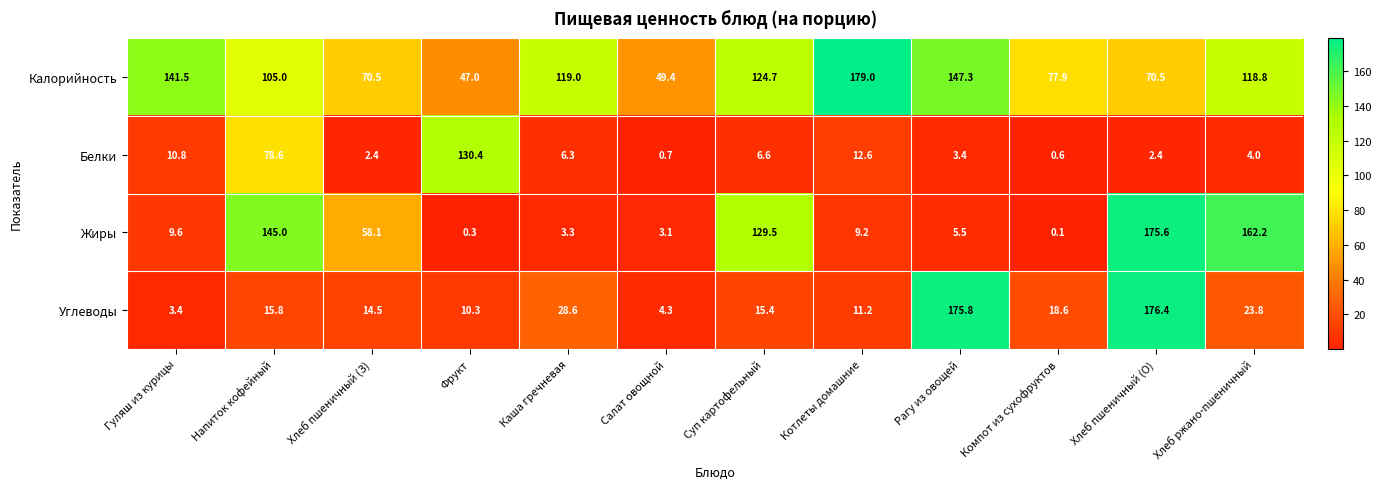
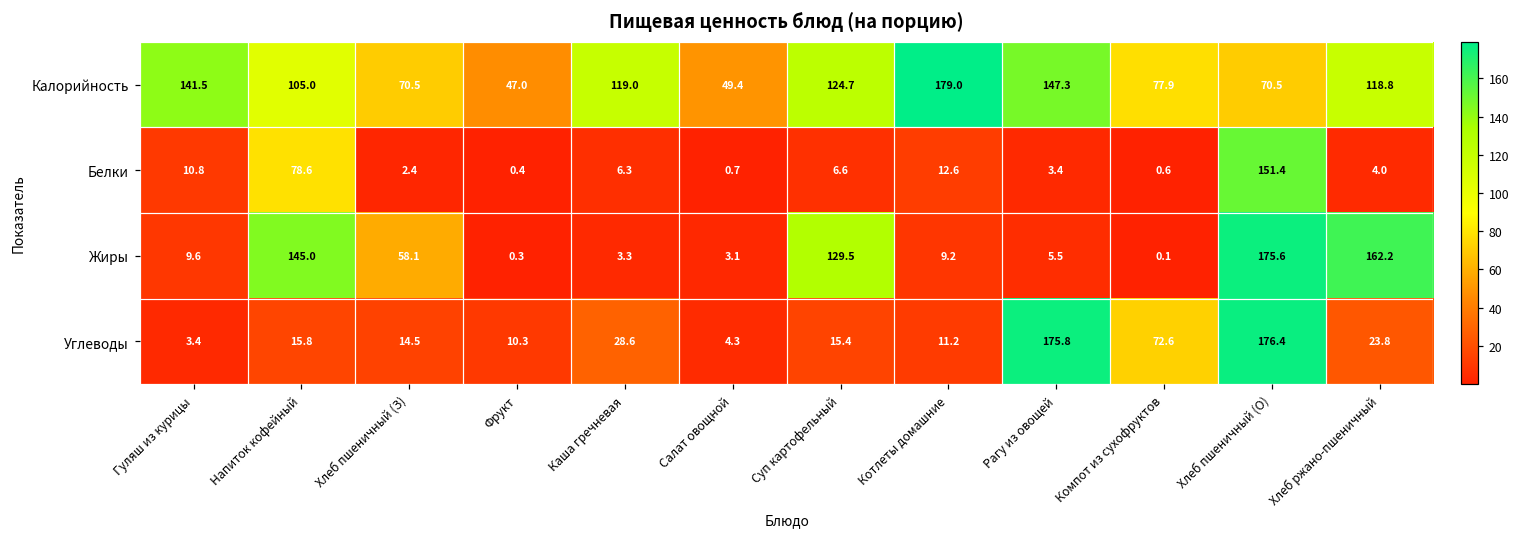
  {
    "Калорийность": {
      "Гуляш из курицы": 141.5,
      "Напиток кофейный": 105.0,
      "Хлеб пшеничный (З)": 70.5,
      "Фрукт": 47.0,
      "Каша гречневая": 119.0,
      "Салат овощной": 49.4,
      "Суп картофельный": 124.7,
      "Котлеты домашние": 179.0,
      "Рагу из овощей": 147.3,
      "Компот из сухофруктов": 77.9,
      "Хлеб пшеничный (О)": 70.5,
      "Хлеб ржано-пшеничный": 118.8
    },
    "Белки": {
      "Гуляш из курицы": 10.8,
      "Напиток кофейный": 78.6,
      "Хлеб пшеничный (З)": 2.4,
-     "Фрукт": 130.4,
+     "Фрукт": 0.4,
      "Каша гречневая": 6.3,
      "Салат овощной": 0.7,
      "Суп картофельный": 6.6,
      "Котлеты домашние": 12.6,
      "Рагу из овощей": 3.4,
      "Компот из сухофруктов": 0.6,
-     "Хлеб пшеничный (О)": 2.4,
+     "Хлеб пшеничный (О)": 151.4,
      "Хлеб ржано-пшеничный": 4.0
    },
    "Жиры": {
      "Гуляш из курицы": 9.6,
      "Напиток кофейный": 145.0,
      "Хлеб пшеничный (З)": 58.1,
      "Фрукт": 0.3,
      "Каша гречневая": 3.3,
      "Салат овощной": 3.1,
      "Суп картофельный": 129.5,
      "Котлеты домашние": 9.2,
      "Рагу из овощей": 5.5,
      "Компот из сухофруктов": 0.1,
      "Хлеб пшеничный (О)": 175.6,
      "Хлеб ржано-пшеничный": 162.2
    },
    "Углеводы": {
      "Гуляш из курицы": 3.4,
      "Напиток кофейный": 15.8,
      "Хлеб пшеничный (З)": 14.5,
      "Фрукт": 10.3,
      "Каша гречневая": 28.6,
      "Салат овощной": 4.3,
      "Суп картофельный": 15.4,
      "Котлеты домашние": 11.2,
      "Рагу из овощей": 175.8,
-     "Компот из сухофруктов": 18.6,
+     "Компот из сухофруктов": 72.6,
      "Хлеб пшеничный (О)": 176.4,
      "Хлеб ржано-пшеничный": 23.8
    }
  }
